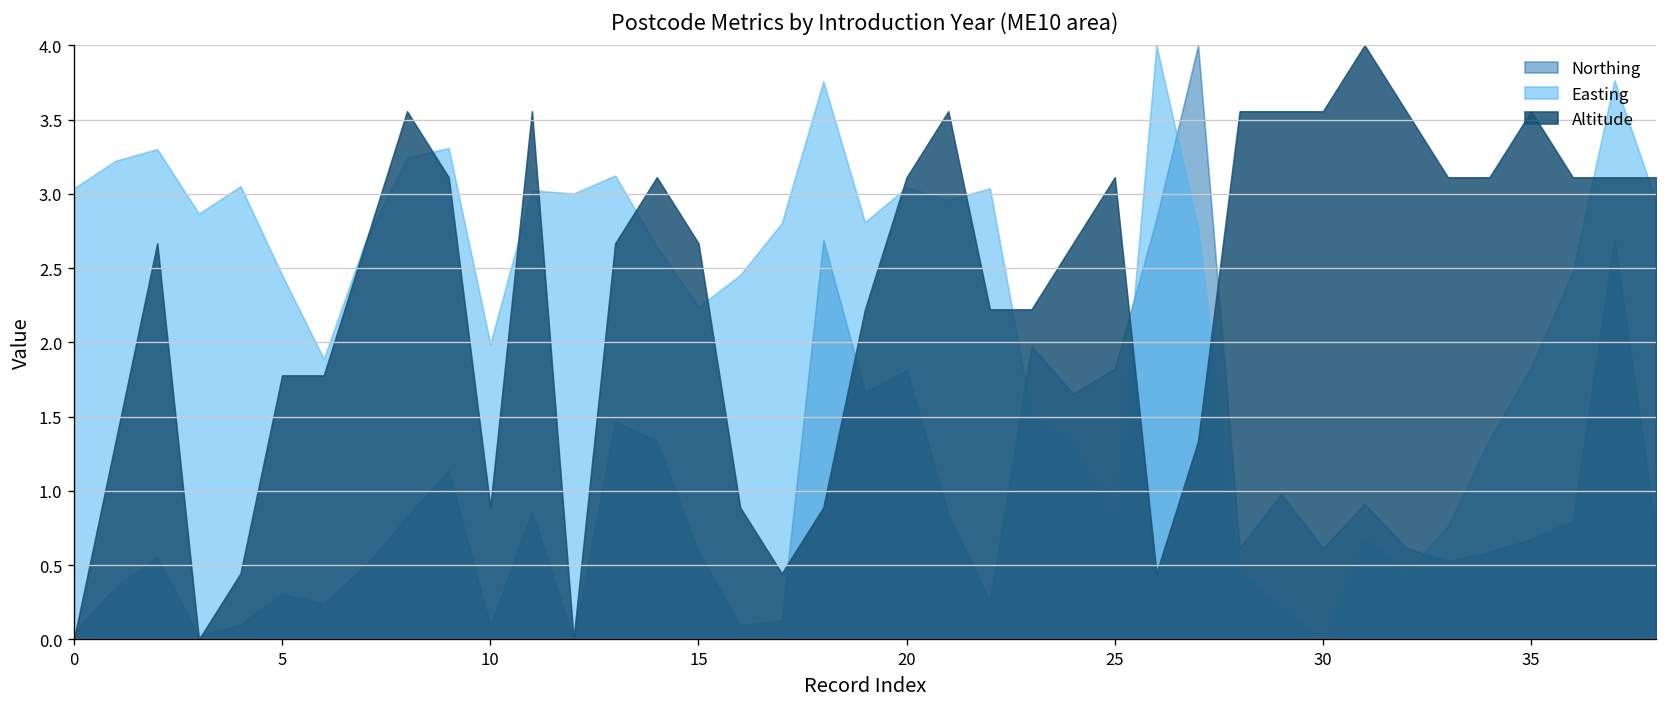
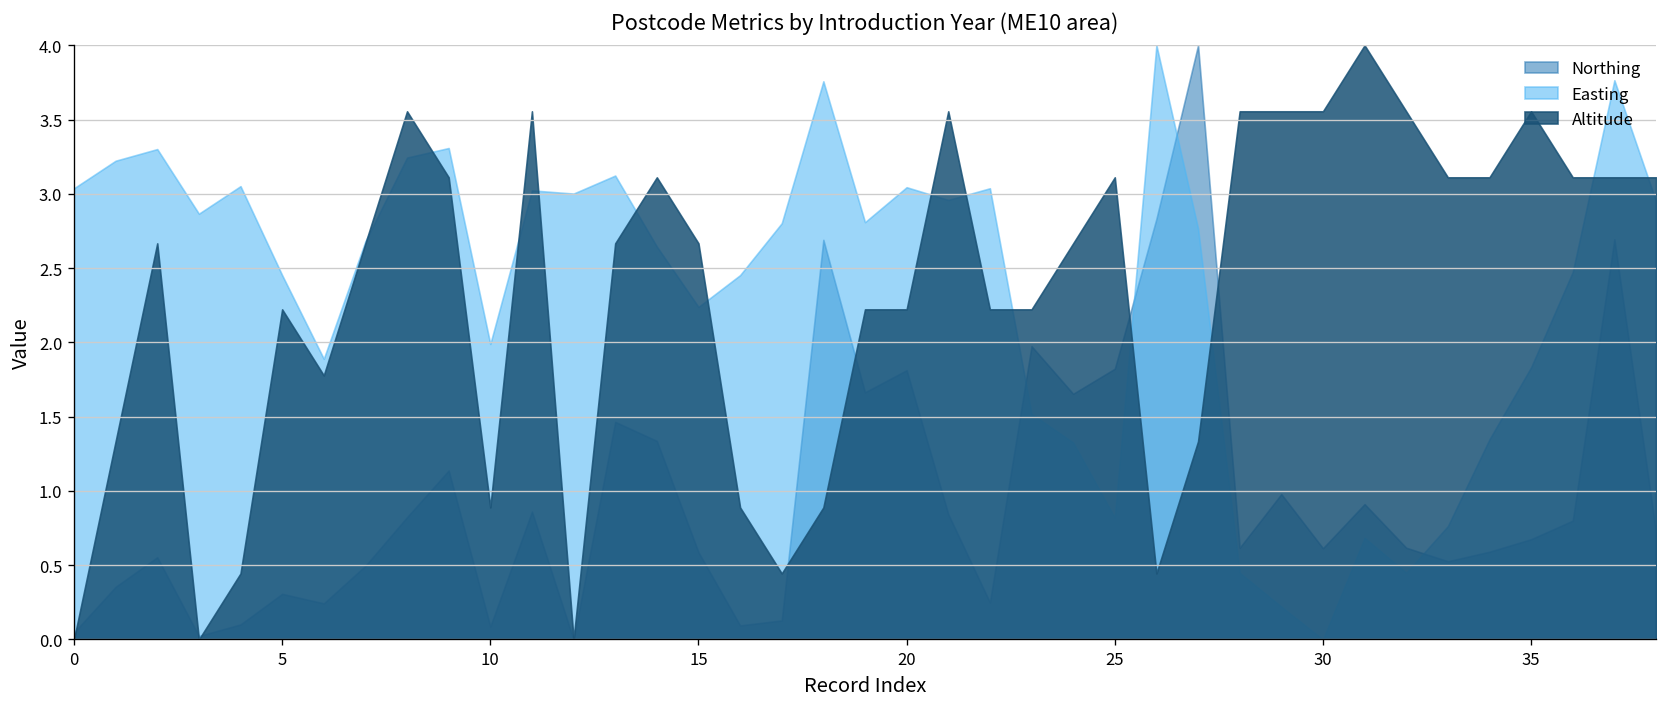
  {
    "Northing": {
      "0": 0.05,
      "5": 0.31,
      "10": 0.09,
      "15": 0.59,
      "20": 1.81,
      "25": 1.82,
      "30": 0.61,
      "35": 0.68
    },
    "Easting": {
      "0": 3.04,
      "5": 2.45,
      "10": 1.99,
      "15": 2.24,
      "20": 3.04,
      "25": 0.82,
      "30": 0.00,
      "35": 1.83
    },
    "Altitude": {
      "0": 0.00,
-     "5": 1.78,
+     "5": 2.22,
      "10": 0.89,
      "15": 2.67,
-     "20": 3.11,
+     "20": 2.22,
      "25": 3.11,
      "30": 3.56,
      "35": 3.56
    }
  }
